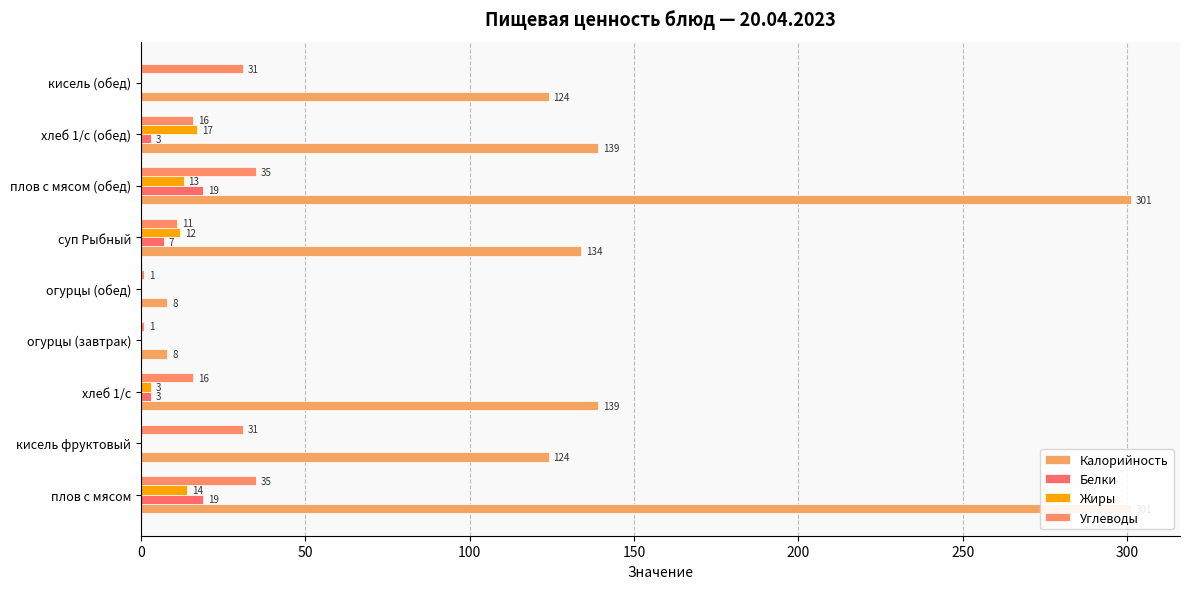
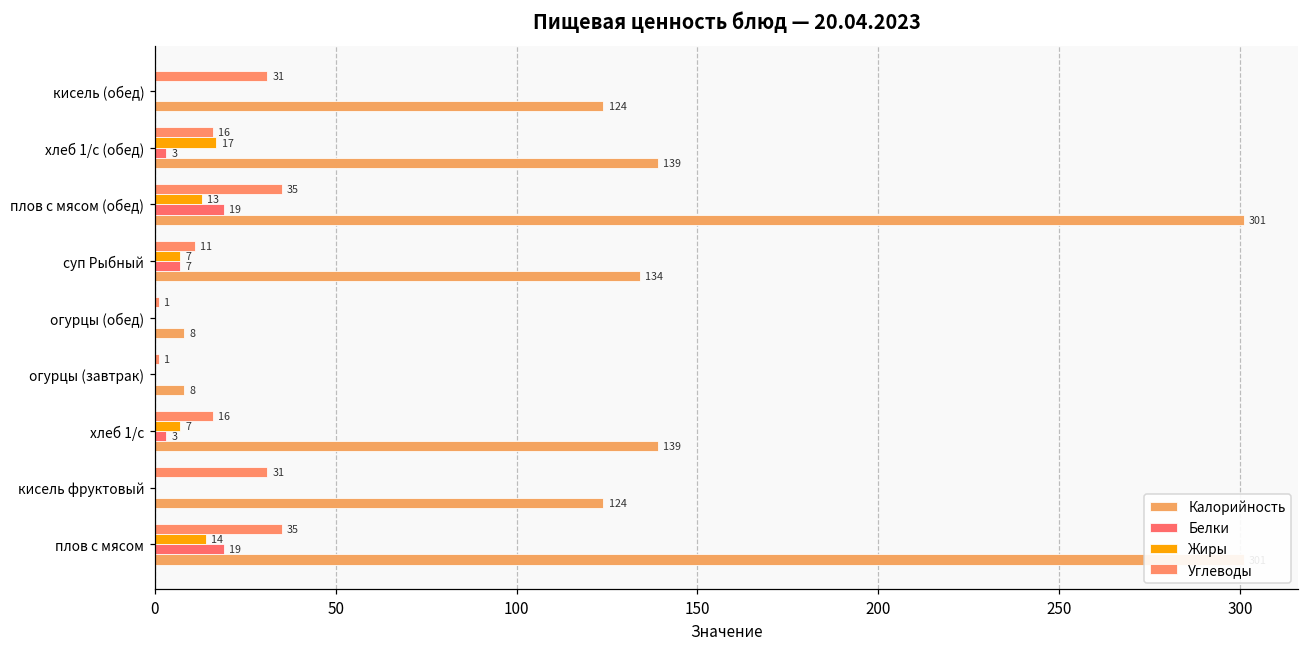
  {
    "Жиры": {
      "хлеб 1/с (обед)": 17,
      "плов с мясом (обед)": 13,
-     "суп Рыбный": 12,
-     "хлеб 1/с": 3,
+     "суп Рыбный": 7,
+     "хлеб 1/с": 7,
      "плов с мясом": 14
    }
  }
